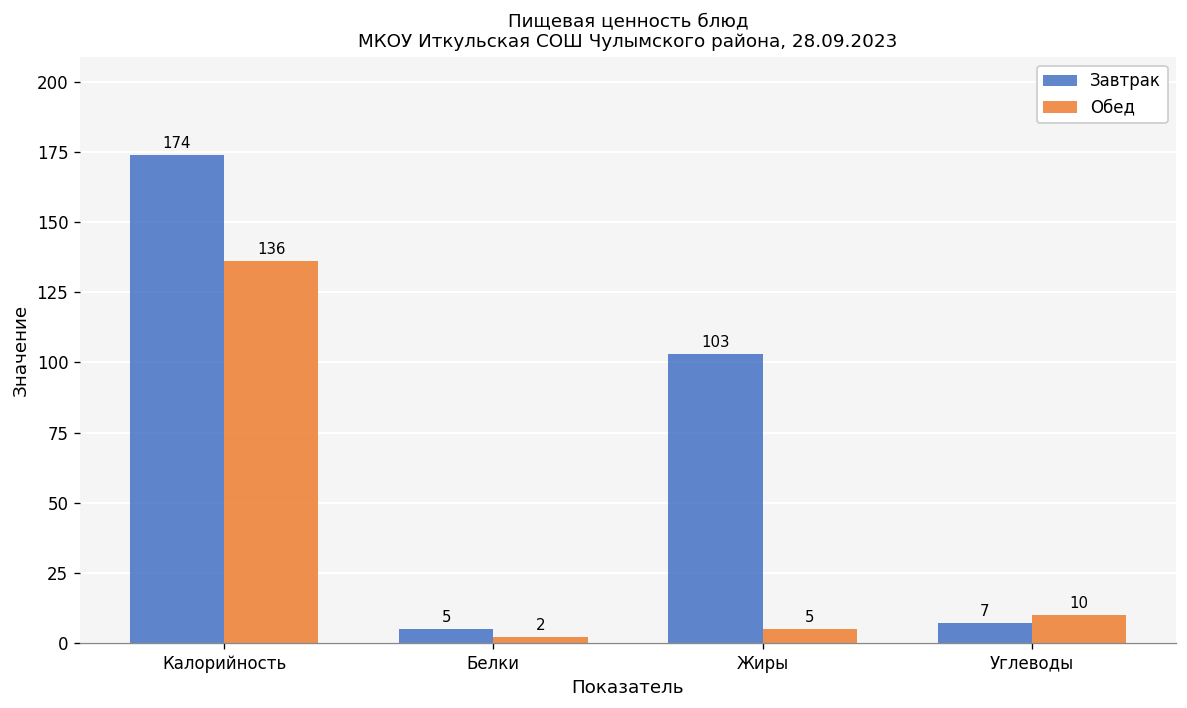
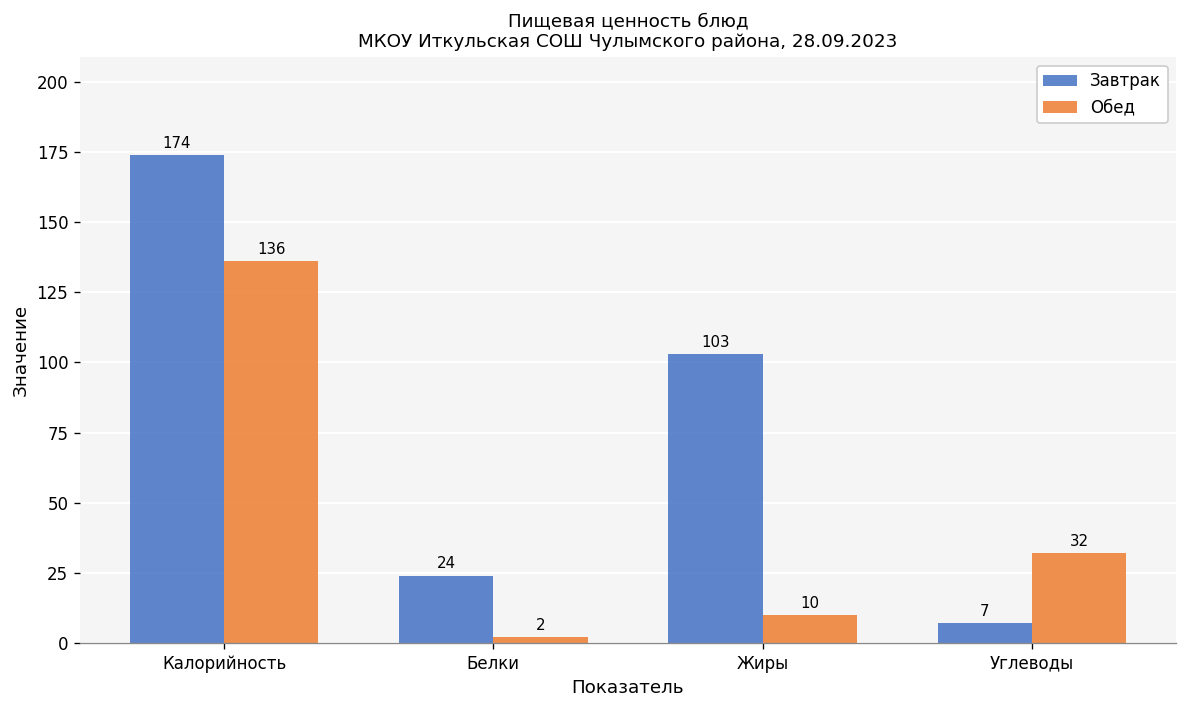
  {
    "Завтрак": {
      "Калорийность": 174,
-     "Белки": 5,
+     "Белки": 24,
      "Жиры": 103,
      "Углеводы": 7
    },
    "Обед": {
      "Калорийность": 136,
      "Белки": 2,
-     "Жиры": 5,
-     "Углеводы": 10
+     "Жиры": 10,
+     "Углеводы": 32
    }
  }
